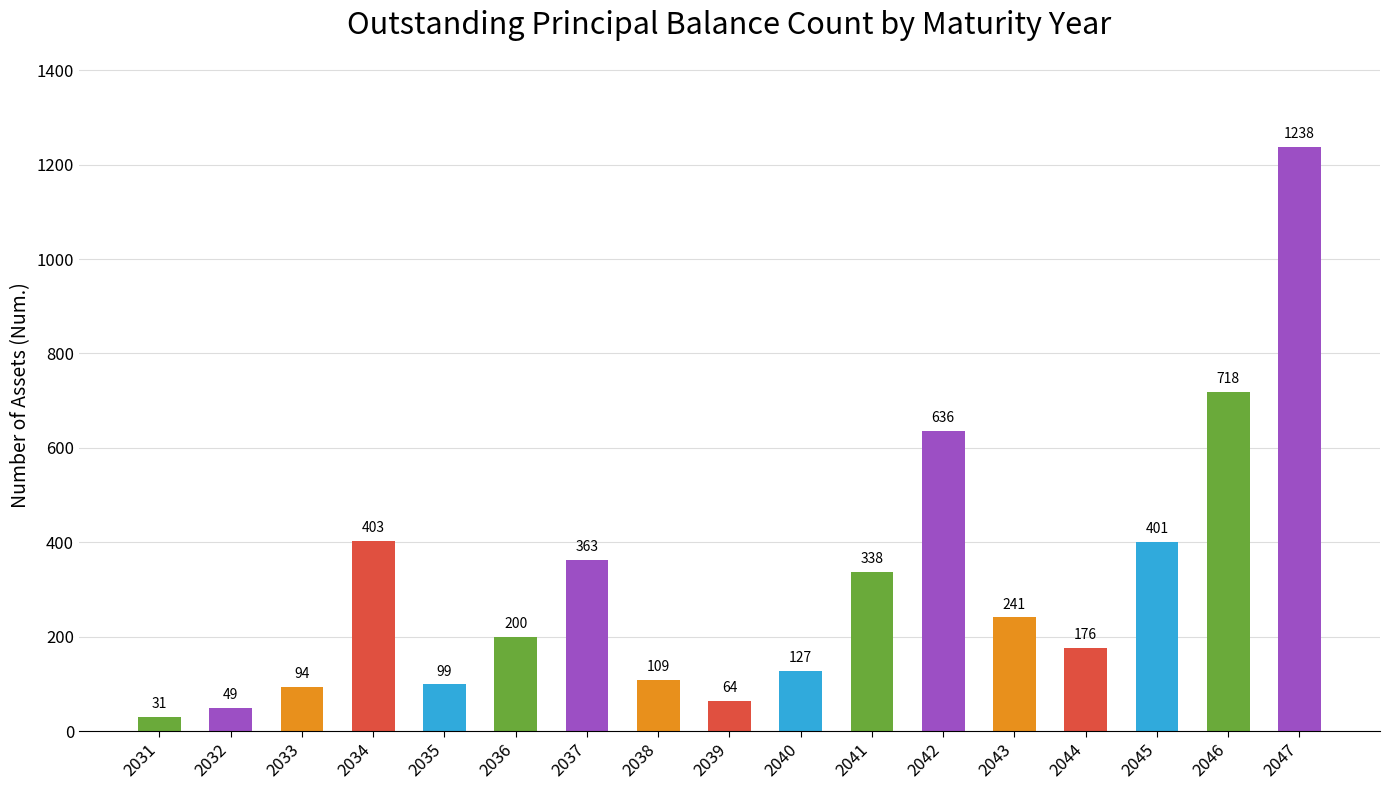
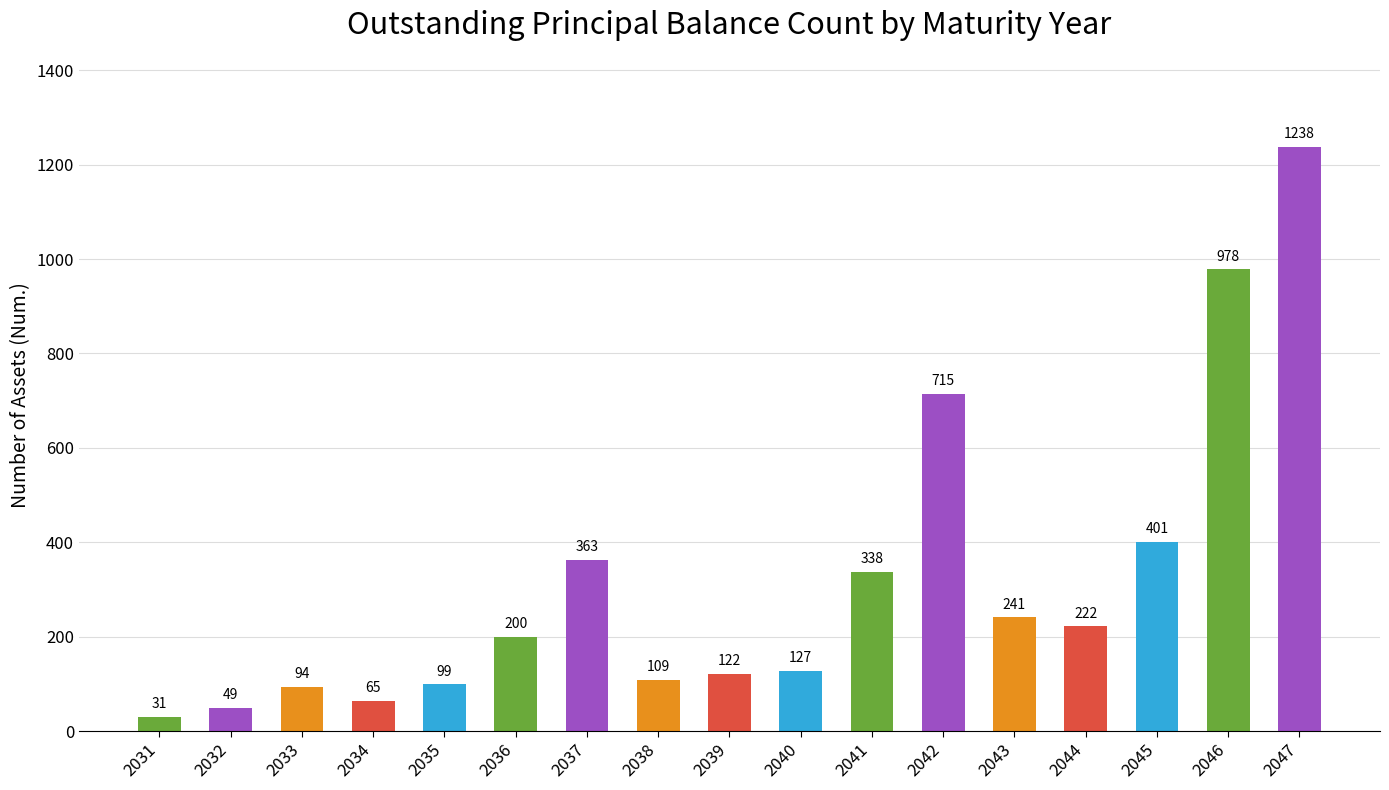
  {
    "2031": 31,
    "2032": 49,
    "2033": 94,
-   "2034": 403,
+   "2034": 65,
    "2035": 99,
    "2036": 200,
    "2037": 363,
    "2038": 109,
-   "2039": 64,
+   "2039": 122,
    "2040": 127,
    "2041": 338,
-   "2042": 636,
+   "2042": 715,
    "2043": 241,
-   "2044": 176,
+   "2044": 222,
    "2045": 401,
-   "2046": 718,
+   "2046": 978,
    "2047": 1238
  }
